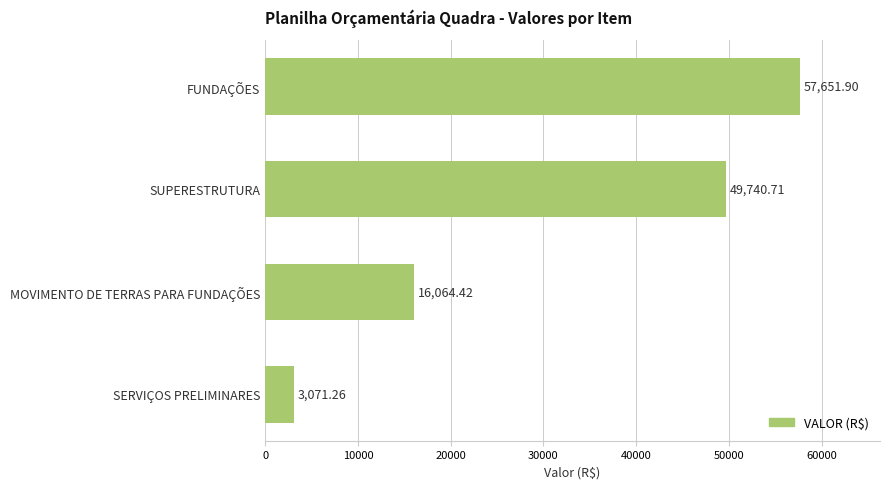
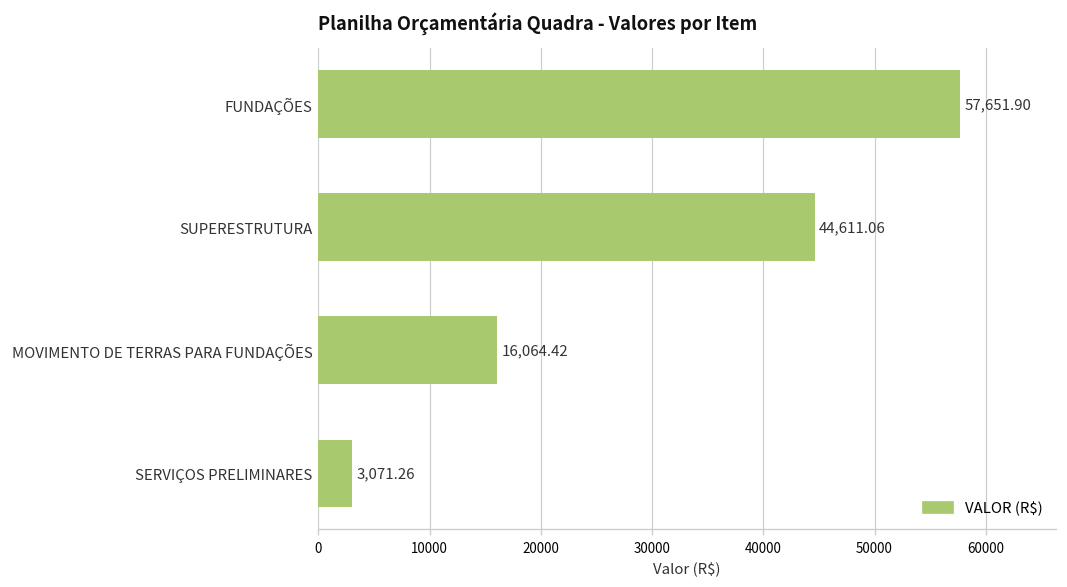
  {
    "FUNDAÇÕES": "57,651.90",
-   "SUPERESTRUTURA": "49,740.71",
+   "SUPERESTRUTURA": "44,611.06",
    "MOVIMENTO DE TERRAS PARA FUNDAÇÕES": "16,064.42",
    "SERVIÇOS PRELIMINARES": "3,071.26"
  }
